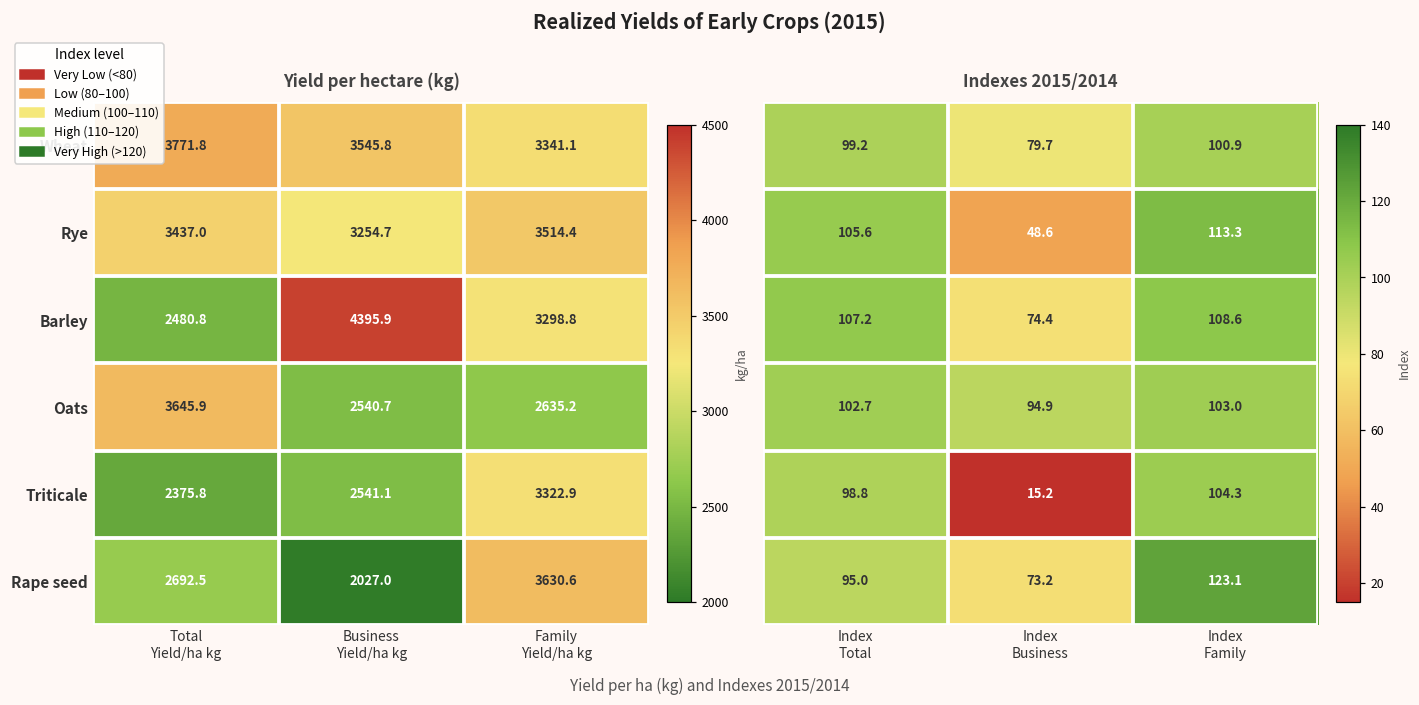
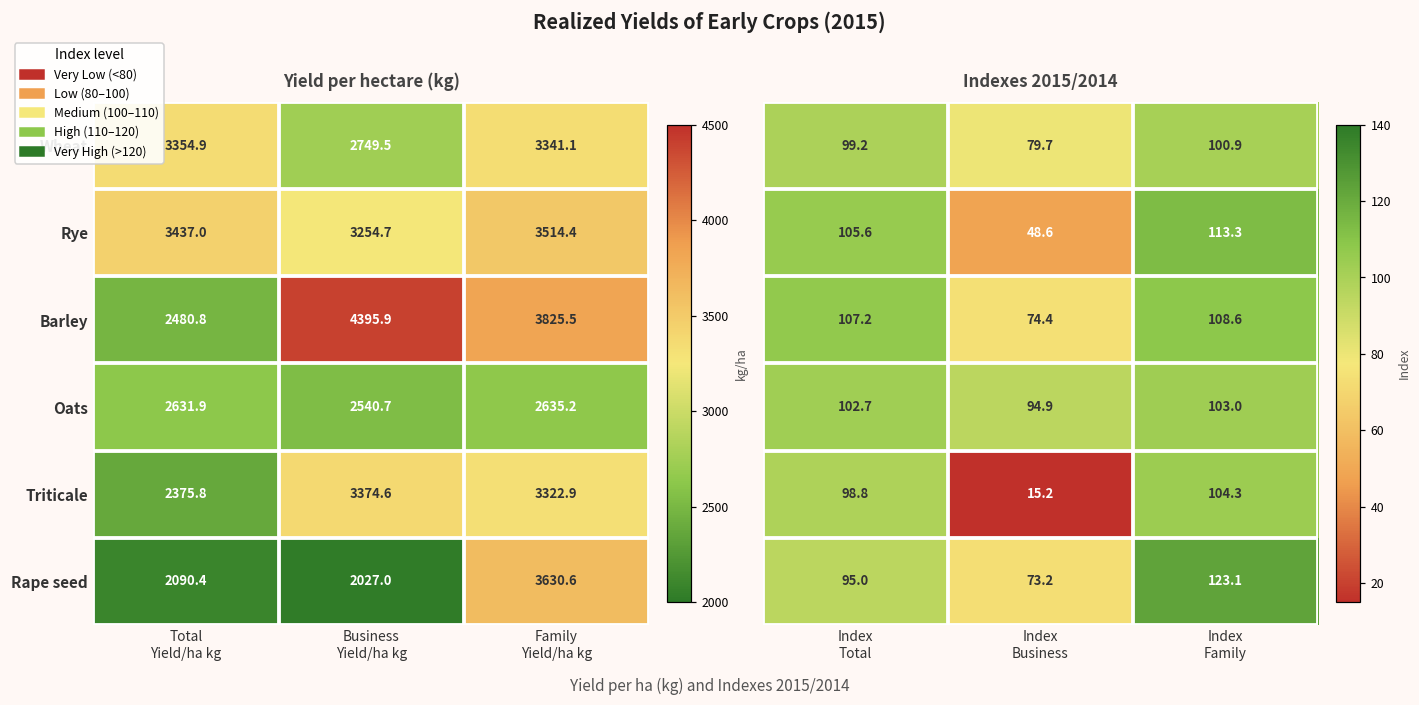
  {
    "Yield per hectare (kg)": {
      "Wheat": {
-       "Total Yield/ha kg": 3771.8,
-       "Business Yield/ha kg": 3545.8,
+       "Total Yield/ha kg": 3354.9,
+       "Business Yield/ha kg": 2749.5,
        "Family Yield/ha kg": 3341.1
      },
      "Rye": {
        "Total Yield/ha kg": 3437.0,
        "Business Yield/ha kg": 3254.7,
        "Family Yield/ha kg": 3514.4
      },
      "Barley": {
        "Total Yield/ha kg": 2480.8,
        "Business Yield/ha kg": 4395.9,
-       "Family Yield/ha kg": 3298.8
+       "Family Yield/ha kg": 3825.5
      },
      "Oats": {
-       "Total Yield/ha kg": 3645.9,
+       "Total Yield/ha kg": 2631.9,
        "Business Yield/ha kg": 2540.7,
        "Family Yield/ha kg": 2635.2
      },
      "Triticale": {
        "Total Yield/ha kg": 2375.8,
-       "Business Yield/ha kg": 2541.1,
+       "Business Yield/ha kg": 3374.6,
        "Family Yield/ha kg": 3322.9
      },
      "Rape seed": {
-       "Total Yield/ha kg": 2692.5,
+       "Total Yield/ha kg": 2090.4,
        "Business Yield/ha kg": 2027.0,
        "Family Yield/ha kg": 3630.6
      }
    }
  }
